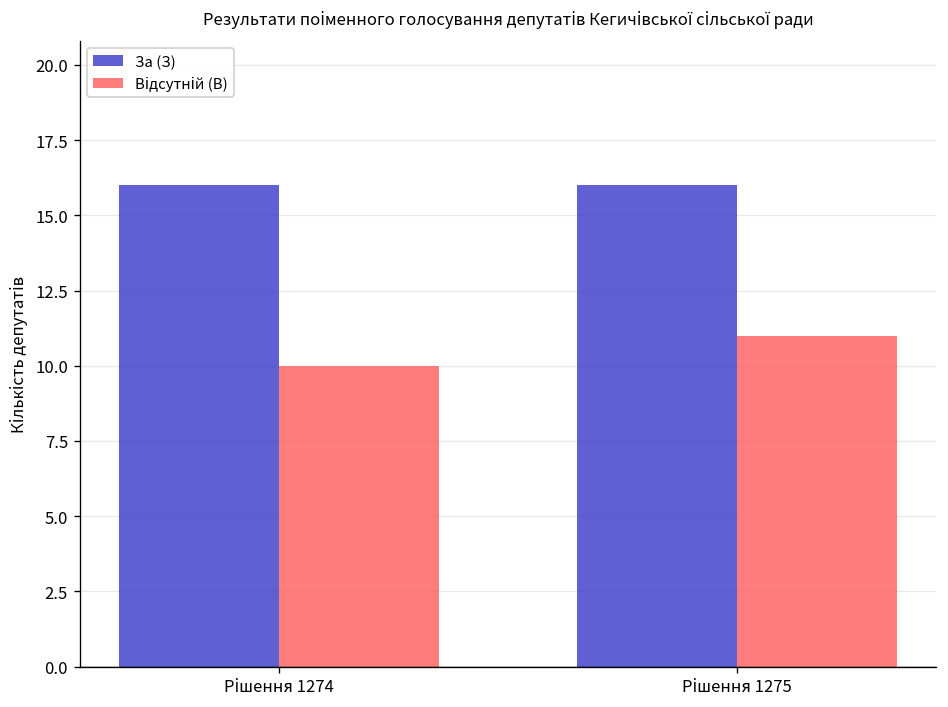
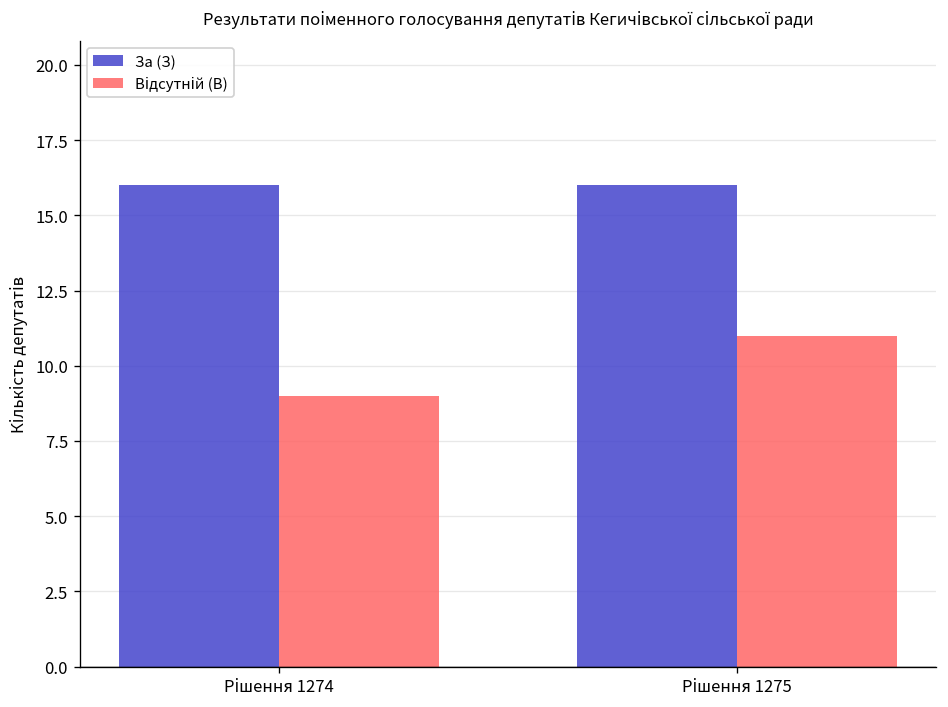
  {
    "За (З)": {
      "Рішення 1274": 16,
      "Рішення 1275": 16
    },
    "Відсутній (В)": {
-     "Рішення 1274": 10,
+     "Рішення 1274": 9,
      "Рішення 1275": 11
    }
  }
